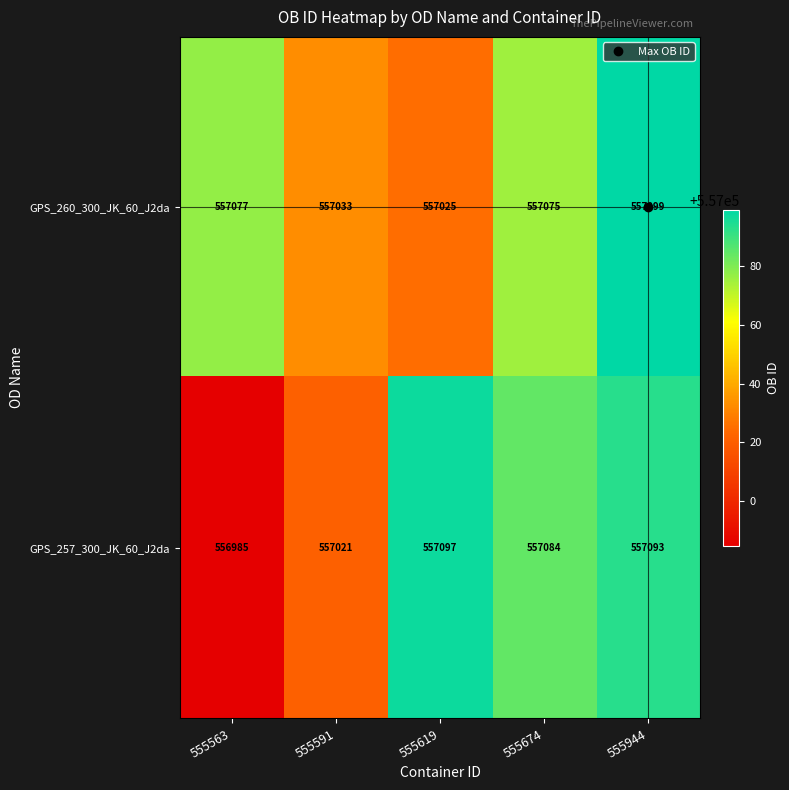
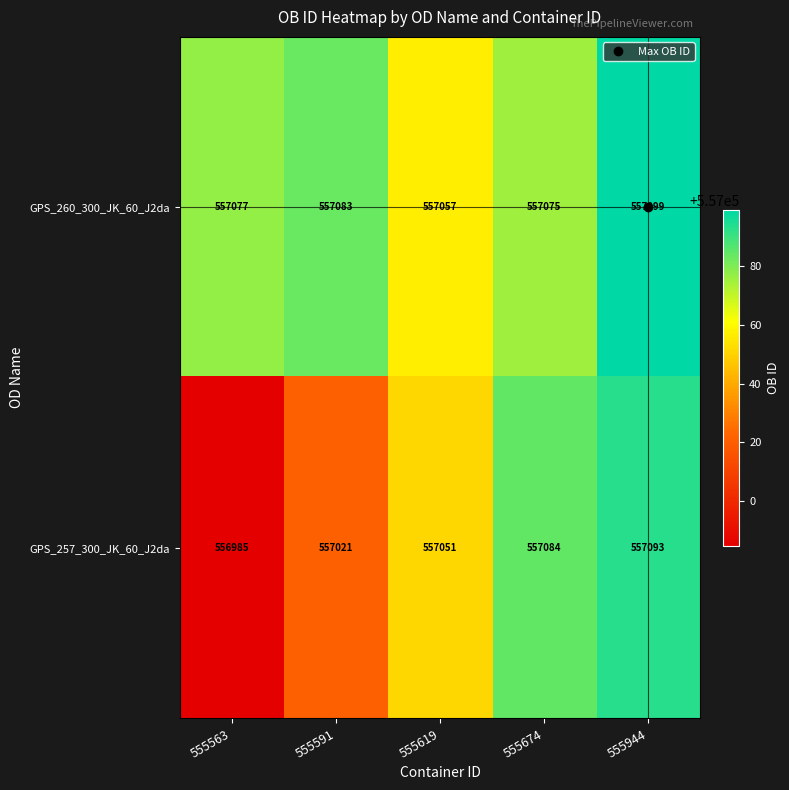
  {
    "GPS_260_300_JK_60_J2da": {
      "555563": 557077,
-     "555591": 557033,
-     "555619": 557025,
+     "555591": 557083,
+     "555619": 557057,
      "555674": 557075
    },
    "GPS_257_300_JK_60_J2da": {
      "555563": 556985,
      "555591": 557021,
-     "555619": 557097,
+     "555619": 557051,
      "555674": 557084,
      "555944": 557093
    }
  }
